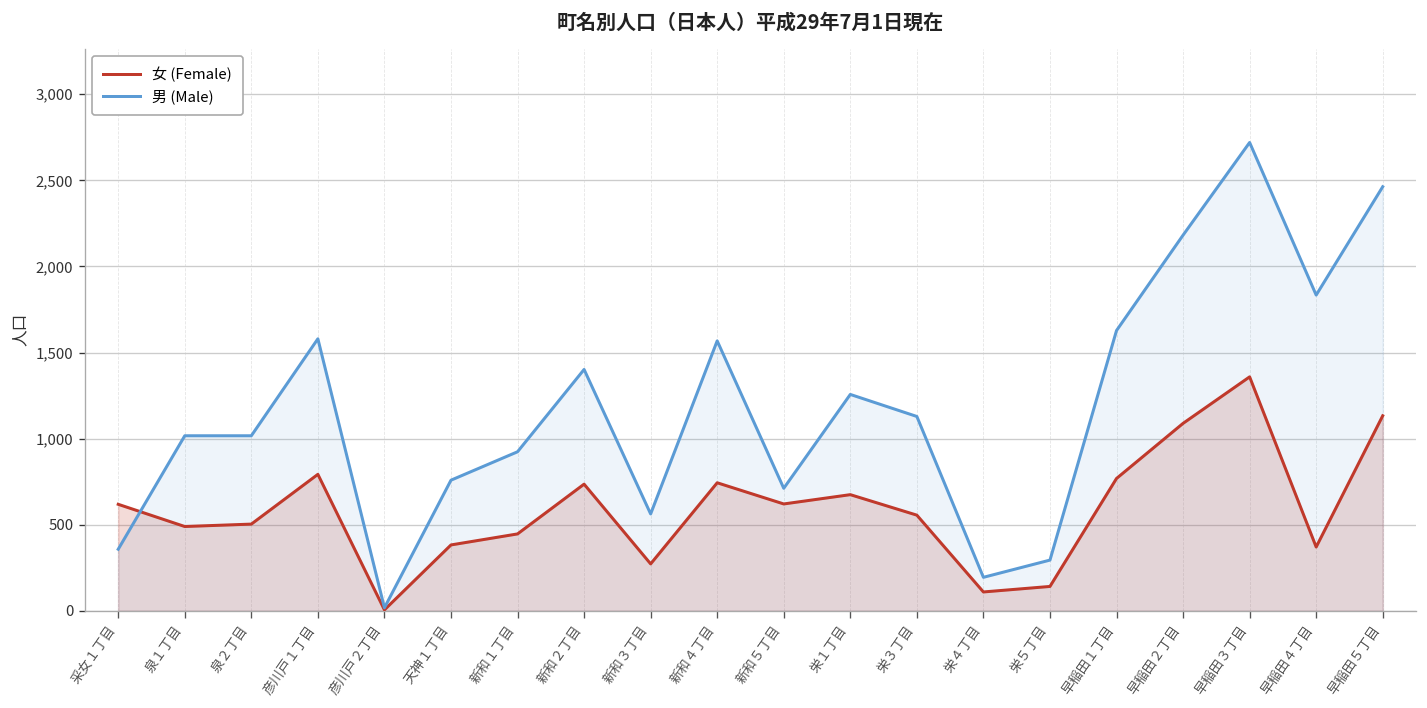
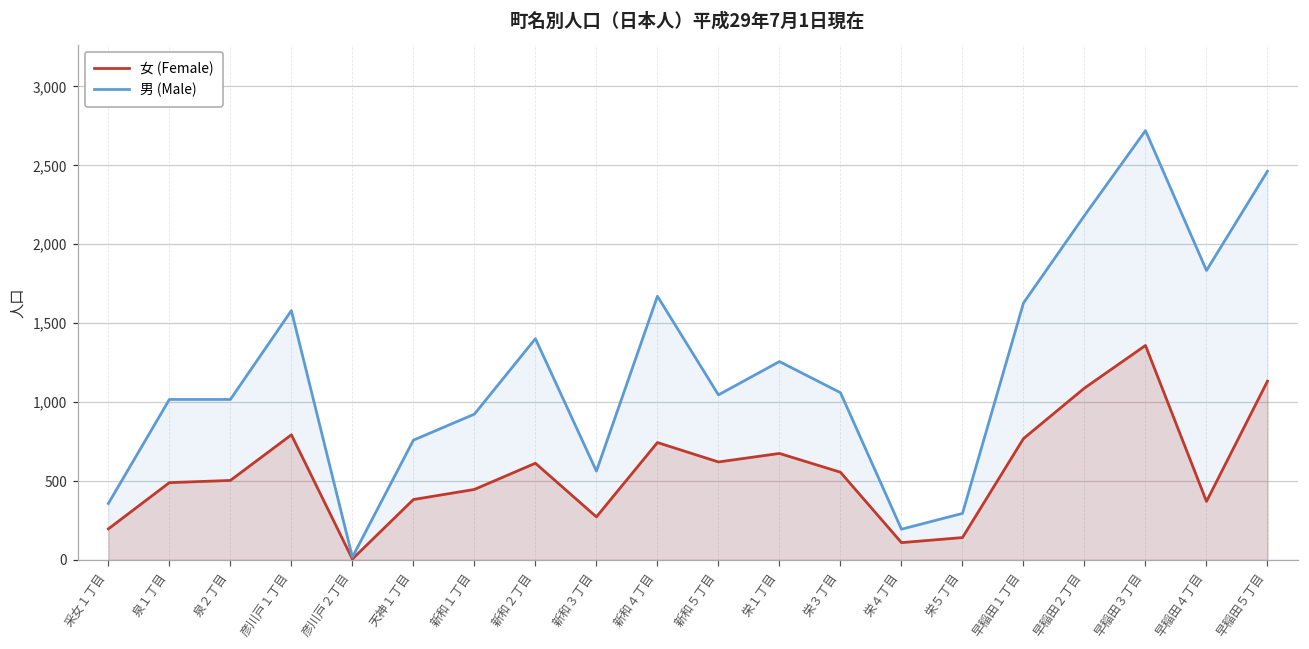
  {
    "女 (Female)": {
-     "采女１丁目": "620",
+     "采女１丁目": "200",
      "泉１丁目": "490",
      "泉２丁目": "500",
      "彦川戸１丁目": "790",
      "天神１丁目": "380",
      "新和１丁目": "450",
-     "新和２丁目": "740",
+     "新和２丁目": "610",
      "新和３丁目": "270",
      "新和４丁目": "740",
      "新和５丁目": "620",
      "栄１丁目": "680",
      "栄３丁目": "560",
      "栄４丁目": "110",
      "栄５丁目": "140",
      "早稲田１丁目": "770",
      "早稲田２丁目": "1,090",
      "早稲田３丁目": "1,360",
      "早稲田４丁目": "370",
      "早稲田５丁目": "1,130"
    },
    "男 (Male)": {
      "采女１丁目": "360",
      "泉１丁目": "1,020",
      "泉２丁目": "1,020",
      "彦川戸１丁目": "1,580",
      "天神１丁目": "760",
      "新和１丁目": "920",
      "新和２丁目": "1,400",
      "新和３丁目": "560",
-     "新和４丁目": "1,570",
-     "新和５丁目": "710",
+     "新和４丁目": "1,670",
+     "新和５丁目": "1,050",
      "栄１丁目": "1,260",
-     "栄３丁目": "1,130",
+     "栄３丁目": "1,060",
      "栄４丁目": "200",
      "栄５丁目": "300",
      "早稲田１丁目": "1,630",
      "早稲田２丁目": "2,180",
      "早稲田３丁目": "2,720",
      "早稲田４丁目": "1,830",
      "早稲田５丁目": "2,460"
    }
  }
